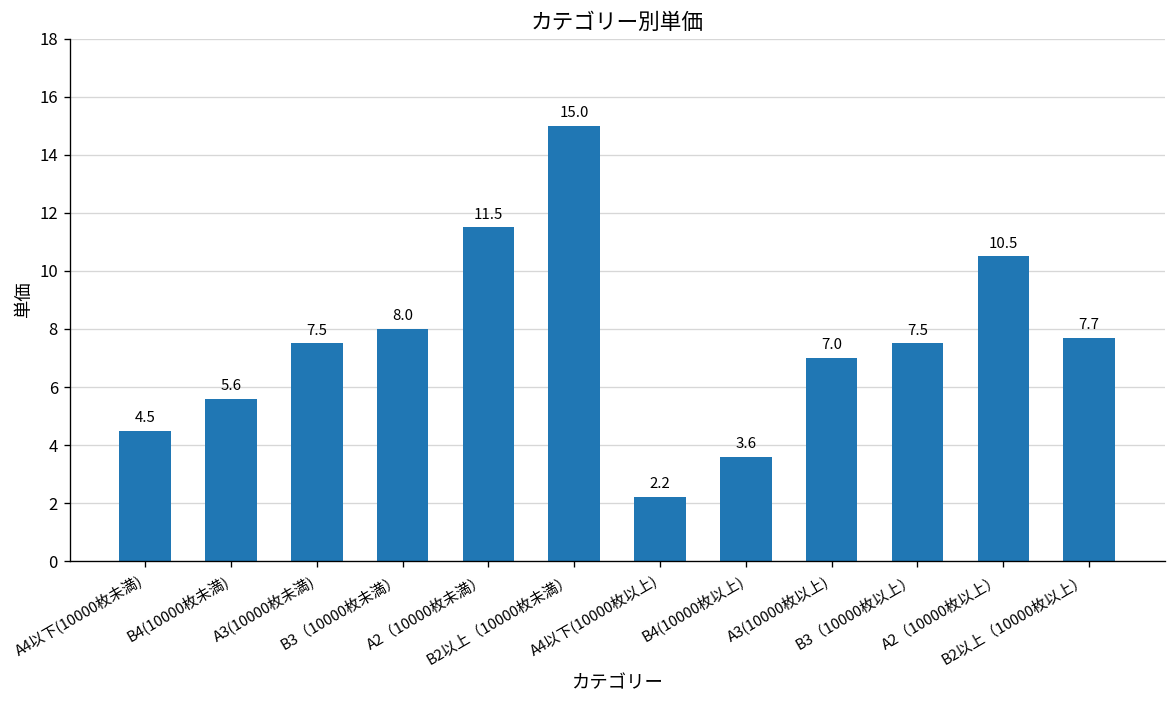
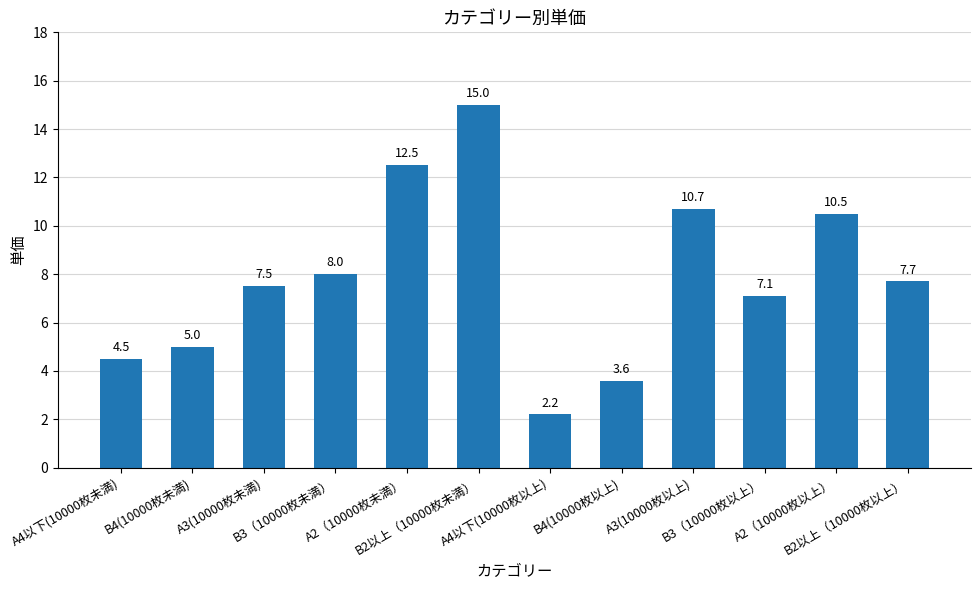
  {
    "A4以下(10000枚未満)": 4.5,
-   "B4(10000枚未満)": 5.6,
+   "B4(10000枚未満)": 5.0,
    "A3(10000枚未満)": 7.5,
    "B3（10000枚未満）": 8.0,
-   "A2（10000枚未満）": 11.5,
+   "A2（10000枚未満）": 12.5,
    "B2以上（10000枚未満）": 15.0,
    "A4以下(10000枚以上)": 2.2,
    "B4(10000枚以上)": 3.6,
-   "A3(10000枚以上)": 7.0,
-   "B3（10000枚以上）": 7.5,
+   "A3(10000枚以上)": 10.7,
+   "B3（10000枚以上）": 7.1,
    "A2（10000枚以上）": 10.5,
    "B2以上（10000枚以上）": 7.7
  }
